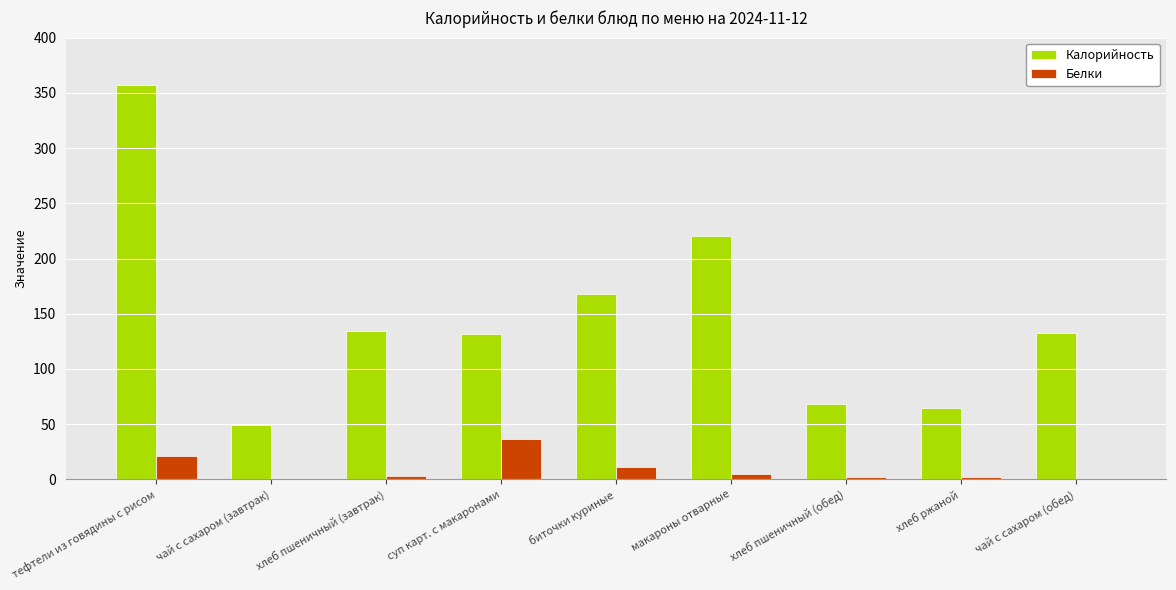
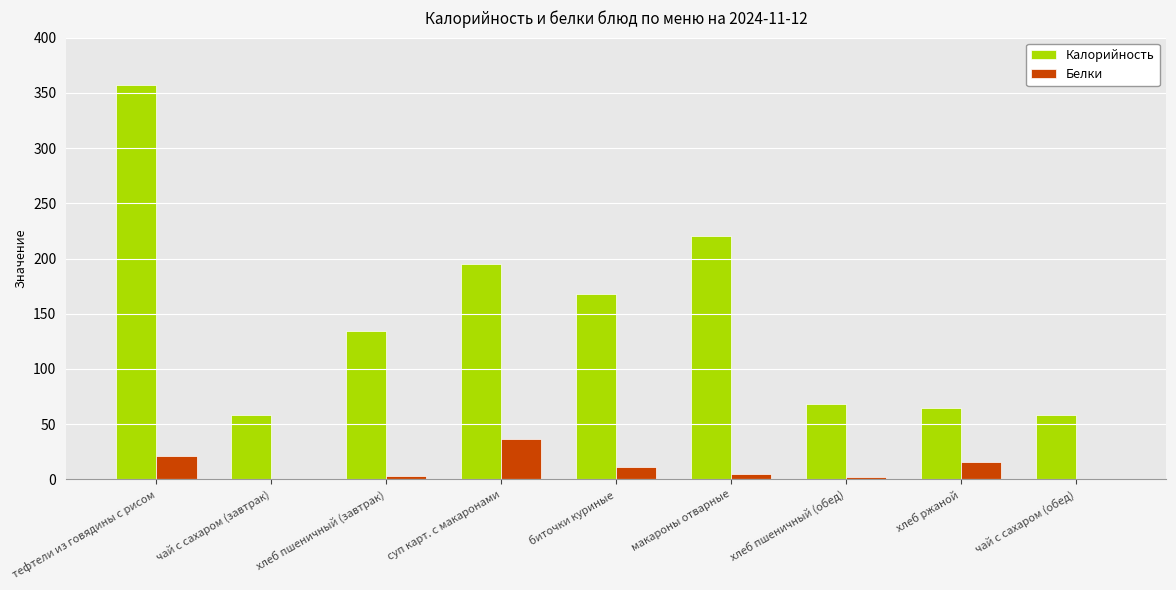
  {
    "Калорийность": {
      "тефтели из говядины с рисом": 357,
-     "чай с сахаром (завтрак)": 49,
+     "чай с сахаром (завтрак)": 58,
      "хлеб пшеничный (завтрак)": 135,
-     "суп карт. с макаронами": 132,
+     "суп карт. с макаронами": 195,
      "биточки куриные": 168,
      "макароны отварные": 220,
      "хлеб пшеничный (обед)": 68,
      "хлеб ржаной": 65,
-     "чай с сахаром (обед)": 133
+     "чай с сахаром (обед)": 58
    },
    "Белки": {
      "тефтели из говядины с рисом": 21,
      "чай с сахаром (завтрак)": 0,
      "хлеб пшеничный (завтрак)": 3,
      "суп карт. с макаронами": 37,
      "биточки куриные": 12,
      "макароны отварные": 5,
-     "хлеб ржаной": 2,
+     "хлеб ржаной": 16,
      "чай с сахаром (обед)": 0
    }
  }
